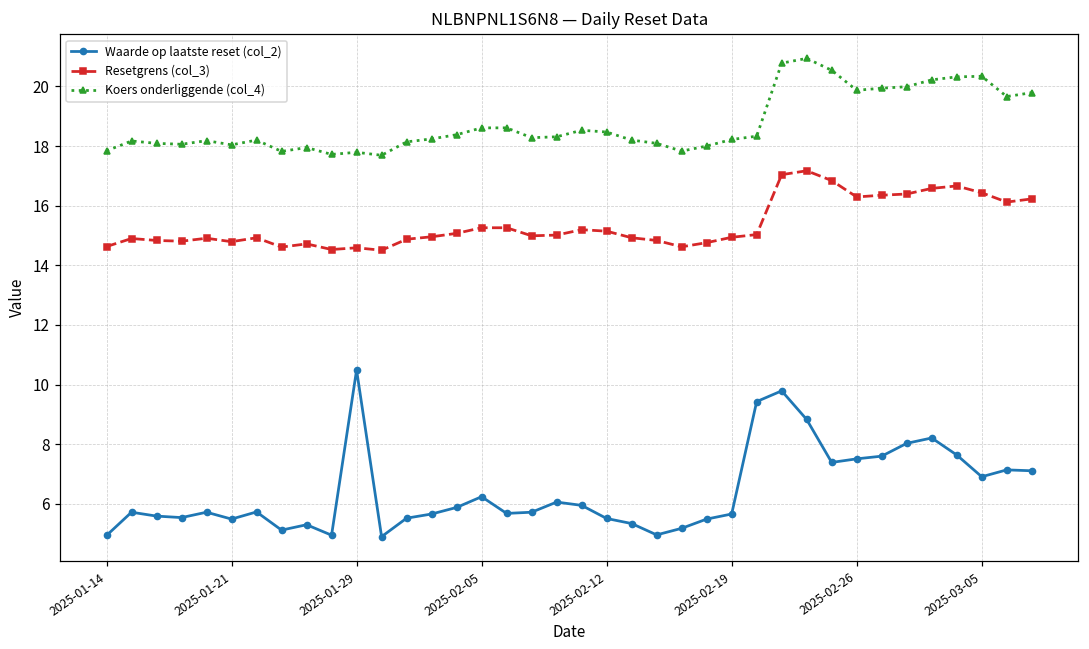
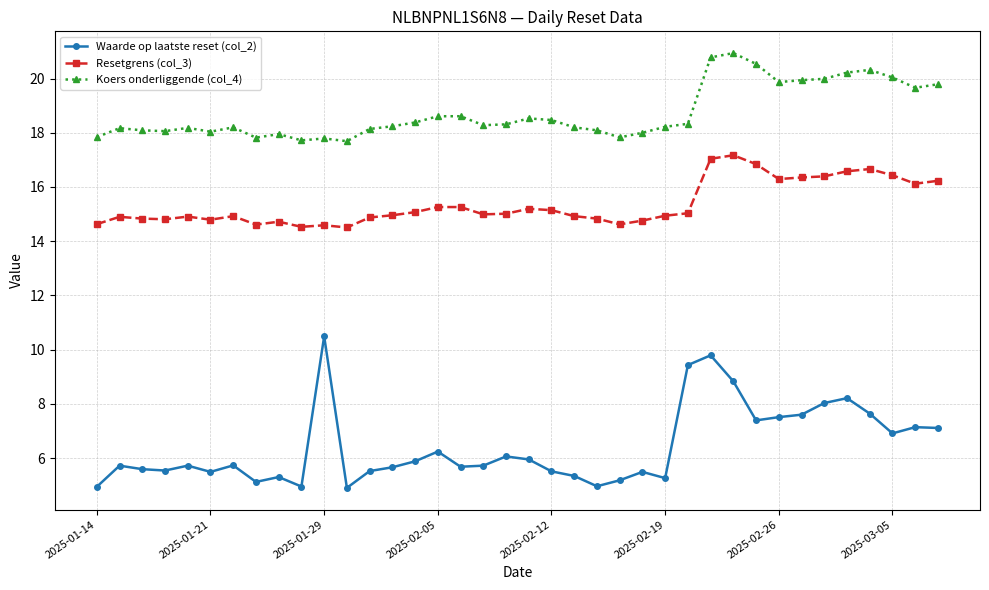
  {
    "Waarde op laatste reset (col_2)": {
      "2025-01-14": 4.9,
      "2025-01-21": 5.5,
      "2025-01-29": 10.5,
      "2025-02-05": 6.2,
      "2025-02-12": 5.5,
-     "2025-02-19": 5.7,
+     "2025-02-19": 5.3,
      "2025-02-26": 7.5,
      "2025-03-05": 6.9
    },
    "Resetgrens (col_3)": {
      "2025-01-14": 14.6,
      "2025-01-21": 14.8,
      "2025-01-29": 14.6,
      "2025-02-05": 15.3,
      "2025-02-12": 15.1,
      "2025-02-19": 14.9,
      "2025-02-26": 16.3,
      "2025-03-05": 16.4
    },
    "Koers onderliggende (col_4)": {
      "2025-01-14": 17.8,
      "2025-01-21": 18.0,
      "2025-01-29": 17.8,
      "2025-02-05": 18.6,
      "2025-02-12": 18.5,
      "2025-02-19": 18.2,
      "2025-02-26": 19.9,
-     "2025-03-05": 20.3
+     "2025-03-05": 20.0
    }
  }
